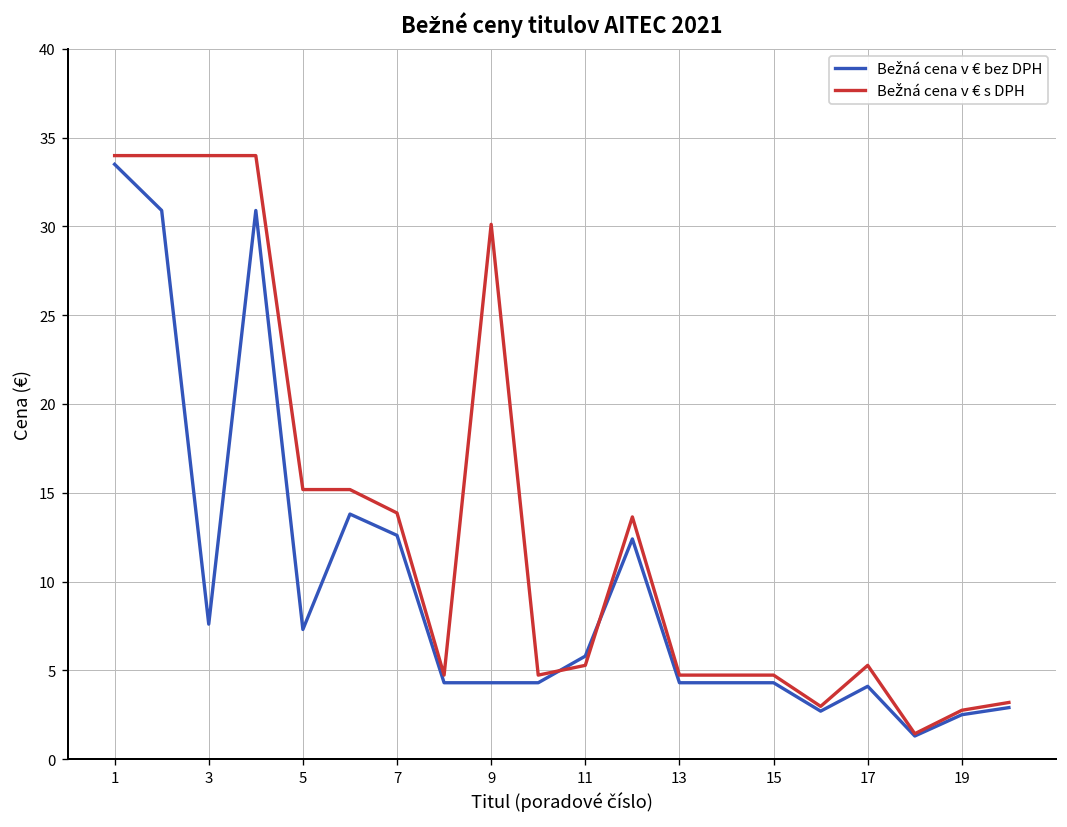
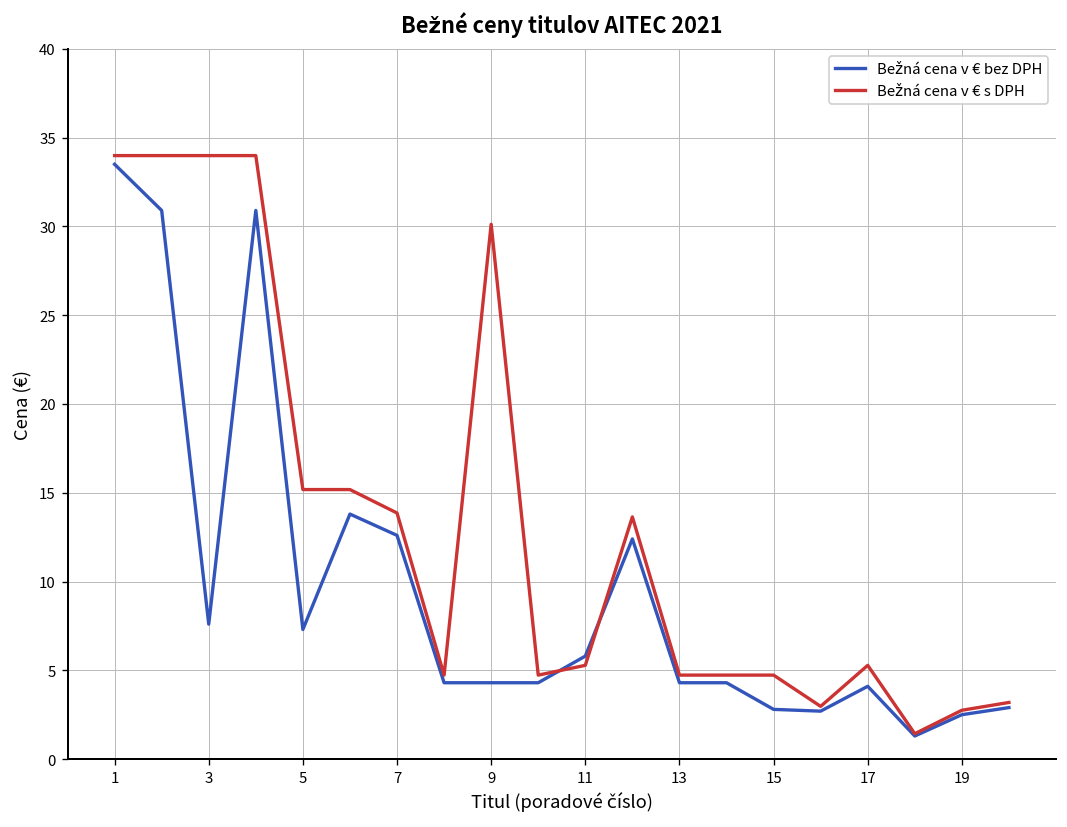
  {
    "Bežná cena v € bez DPH": {
      "1": 33.5,
      "3": 7.6,
      "5": 7.3,
      "7": 12.6,
      "9": 4.3,
      "11": 5.8,
      "13": 4.3,
-     "15": 4.3,
+     "15": 2.8,
      "17": 4.1,
      "19": 2.5
    },
    "Bežná cena v € s DPH": {
      "1": 34.0,
      "3": 34.0,
      "5": 15.2,
      "7": 13.9,
      "9": 30.1,
      "11": 5.3,
      "13": 4.7,
      "15": 4.7,
      "17": 5.3,
      "19": 2.8
    }
  }
